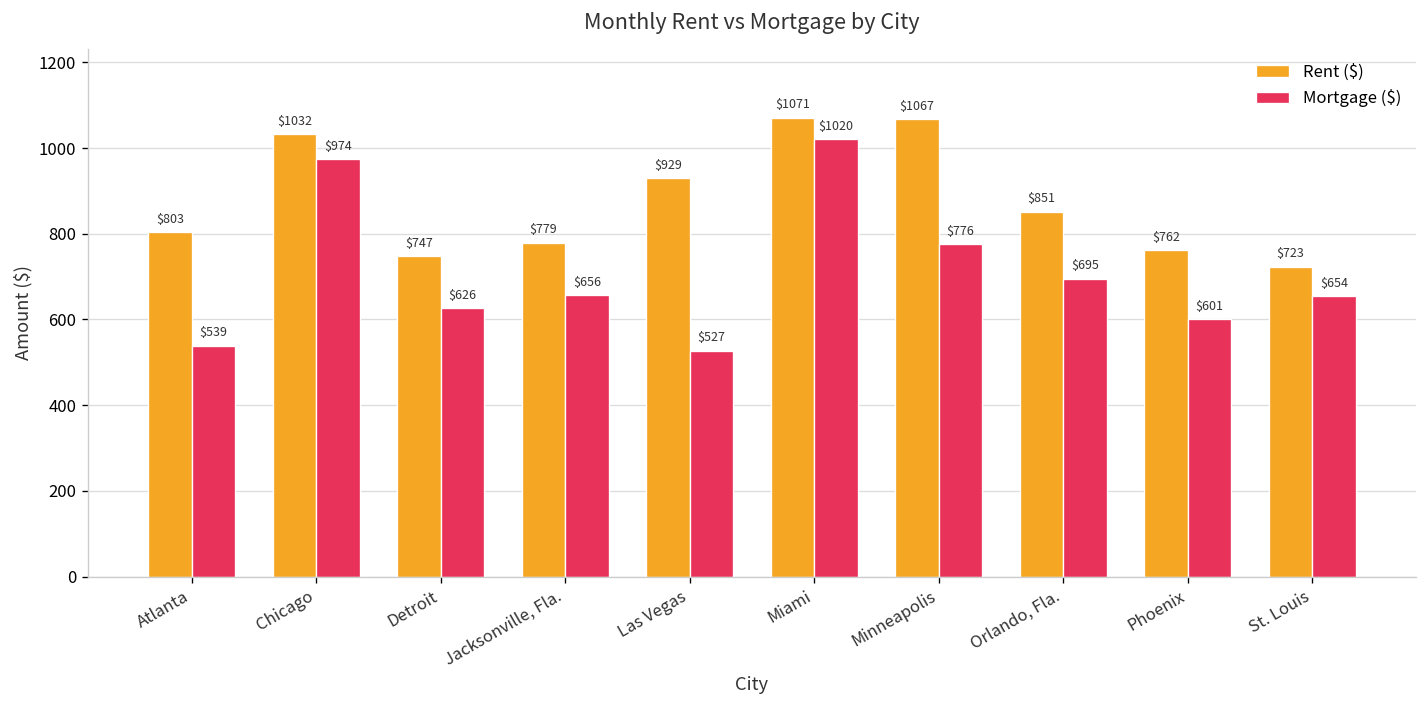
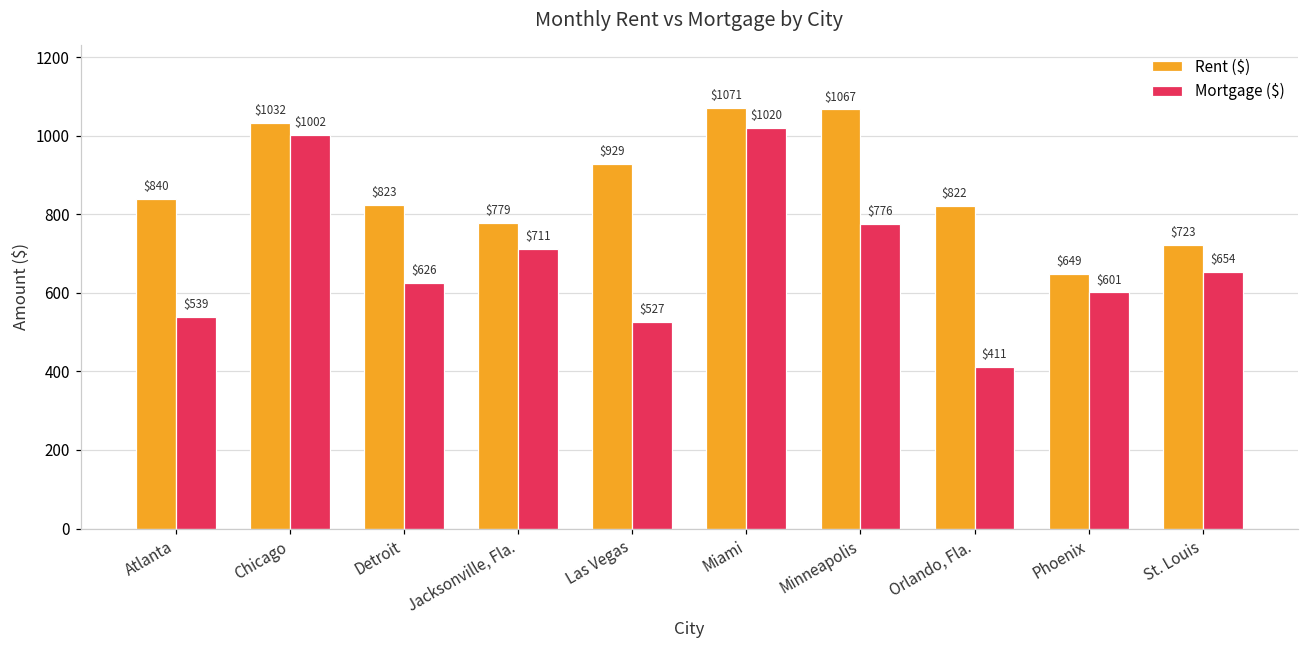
  {
    "Rent ($)": {
-     "Atlanta": "$803",
+     "Atlanta": "$840",
      "Chicago": "$1032",
-     "Detroit": "$747",
+     "Detroit": "$823",
      "Jacksonville, Fla.": "$779",
      "Las Vegas": "$929",
      "Miami": "$1071",
      "Minneapolis": "$1067",
-     "Orlando, Fla.": "$851",
-     "Phoenix": "$762",
+     "Orlando, Fla.": "$822",
+     "Phoenix": "$649",
      "St. Louis": "$723"
    },
    "Mortgage ($)": {
      "Atlanta": "$539",
-     "Chicago": "$974",
+     "Chicago": "$1002",
      "Detroit": "$626",
-     "Jacksonville, Fla.": "$656",
+     "Jacksonville, Fla.": "$711",
      "Las Vegas": "$527",
      "Miami": "$1020",
      "Minneapolis": "$776",
-     "Orlando, Fla.": "$695",
+     "Orlando, Fla.": "$411",
      "Phoenix": "$601",
      "St. Louis": "$654"
    }
  }
